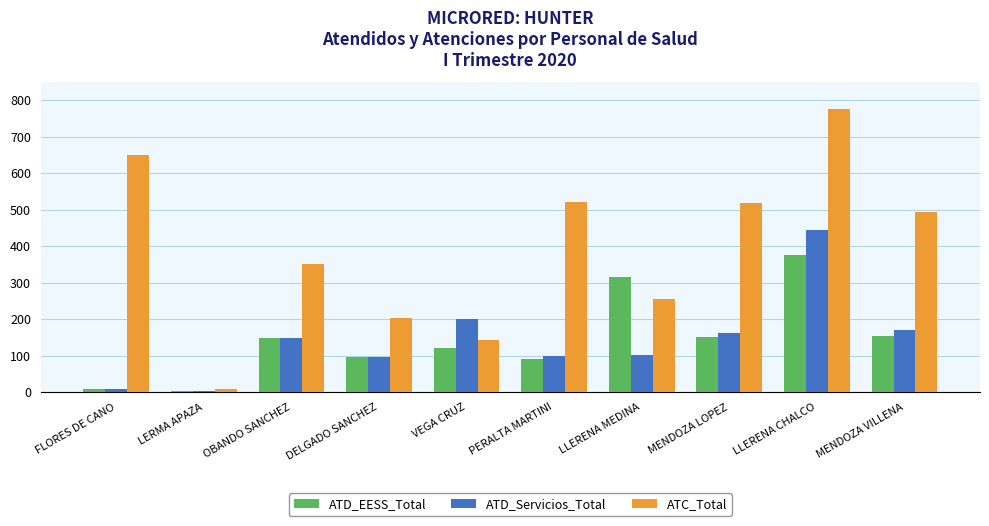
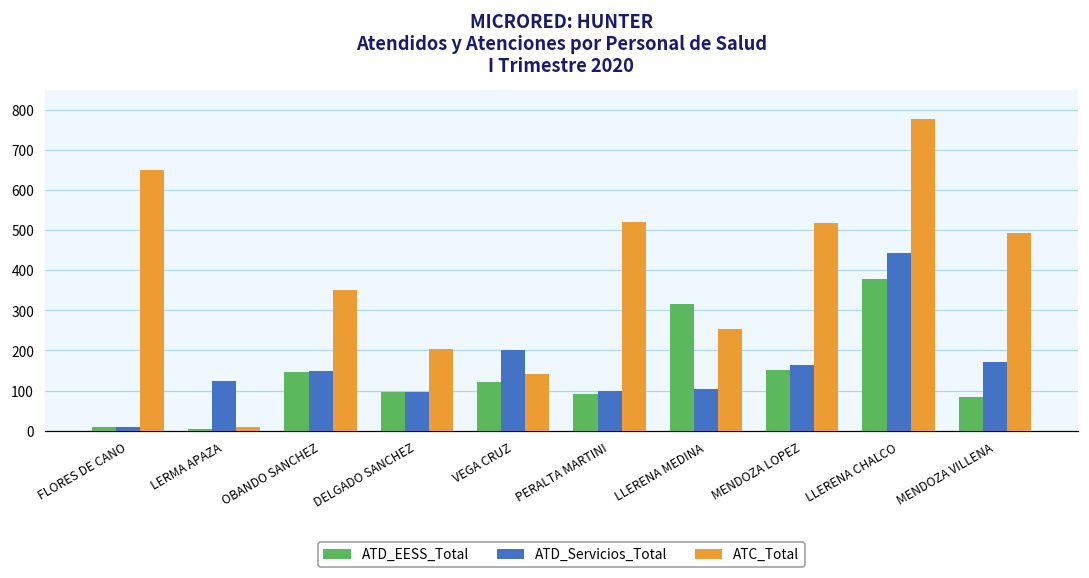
  {
    "ATD_EESS_Total": {
      "FLORES DE CANO": 10,
      "OBANDO SANCHEZ": 150,
      "DELGADO SANCHEZ": 100,
      "VEGA CRUZ": 120,
      "PERALTA MARTINI": 90,
      "LLERENA MEDINA": 320,
      "MENDOZA LOPEZ": 150,
      "LLERENA CHALCO": 380,
-     "MENDOZA VILLENA": 150
+     "MENDOZA VILLENA": 90
    },
    "ATD_Servicios_Total": {
      "FLORES DE CANO": 10,
-     "LERMA APAZA": 0,
+     "LERMA APAZA": 130,
      "OBANDO SANCHEZ": 150,
      "DELGADO SANCHEZ": 100,
      "VEGA CRUZ": 200,
      "PERALTA MARTINI": 100,
      "LLERENA MEDINA": 100,
      "MENDOZA LOPEZ": 160,
      "LLERENA CHALCO": 440,
      "MENDOZA VILLENA": 170
    },
    "ATC_Total": {
      "FLORES DE CANO": 650,
      "LERMA APAZA": 10,
      "OBANDO SANCHEZ": 350,
      "DELGADO SANCHEZ": 200,
      "VEGA CRUZ": 140,
      "PERALTA MARTINI": 520,
      "LLERENA MEDINA": 250,
      "MENDOZA LOPEZ": 520,
      "LLERENA CHALCO": 780,
      "MENDOZA VILLENA": 490
    }
  }
